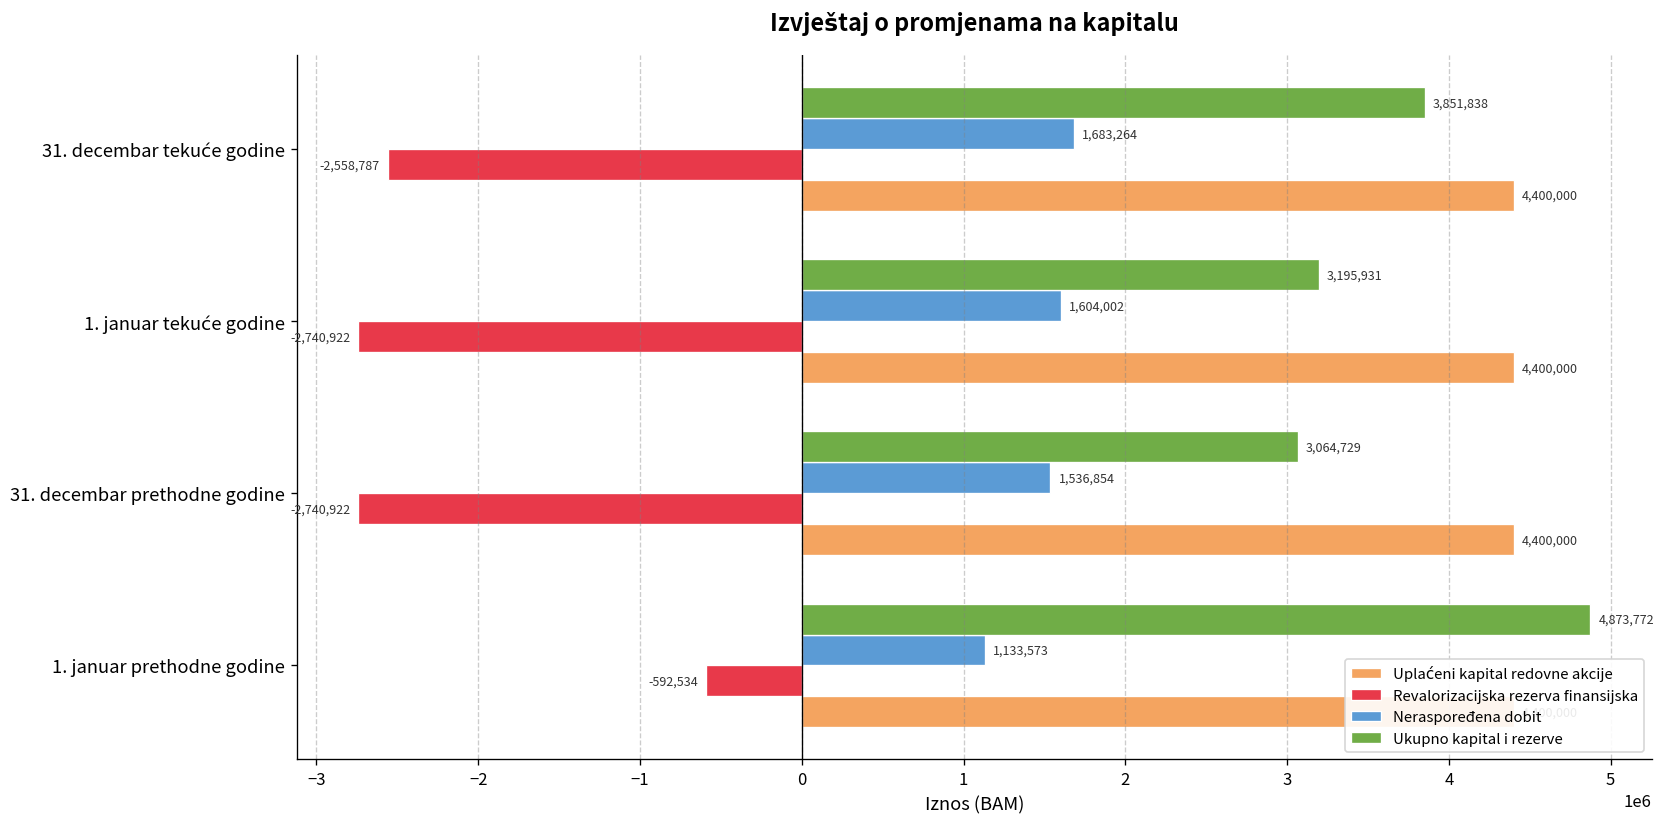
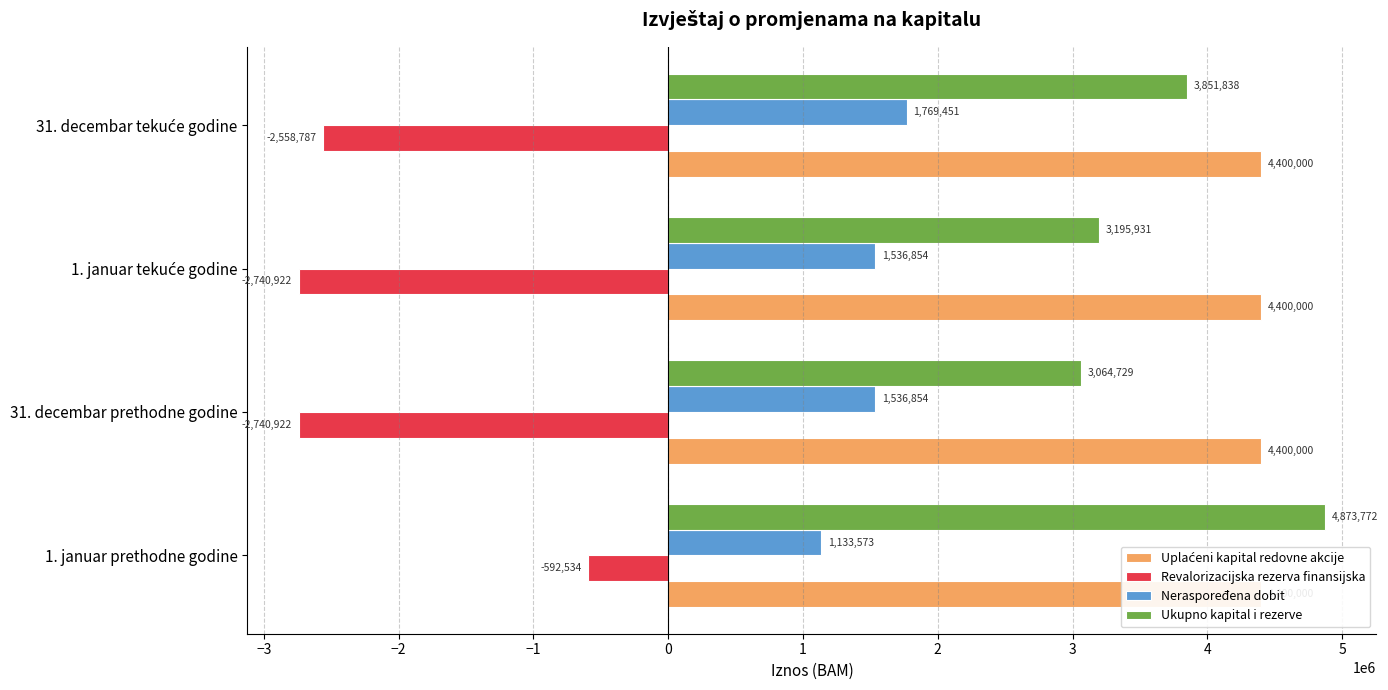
  {
    "Uplaćeni kapital redovne akcije": {
      "31. decembar tekuće godine": "4,400,000",
      "1. januar tekuće godine": "4,400,000",
      "31. decembar prethodne godine": "4,400,000"
    },
    "Revalorizacijska rezerva finansijska": {
      "31. decembar tekuće godine": "-2,558,787",
      "1. januar tekuće godine": "-2,740,922",
      "31. decembar prethodne godine": "-2,740,922",
      "1. januar prethodne godine": "-592,534"
    },
    "Neraspoređena dobit": {
-     "31. decembar tekuće godine": "1,683,264",
-     "1. januar tekuće godine": "1,604,002",
+     "31. decembar tekuće godine": "1,769,451",
+     "1. januar tekuće godine": "1,536,854",
      "31. decembar prethodne godine": "1,536,854",
      "1. januar prethodne godine": "1,133,573"
    },
    "Ukupno kapital i rezerve": {
      "31. decembar tekuće godine": "3,851,838",
      "1. januar tekuće godine": "3,195,931",
      "31. decembar prethodne godine": "3,064,729",
      "1. januar prethodne godine": "4,873,772"
    }
  }
